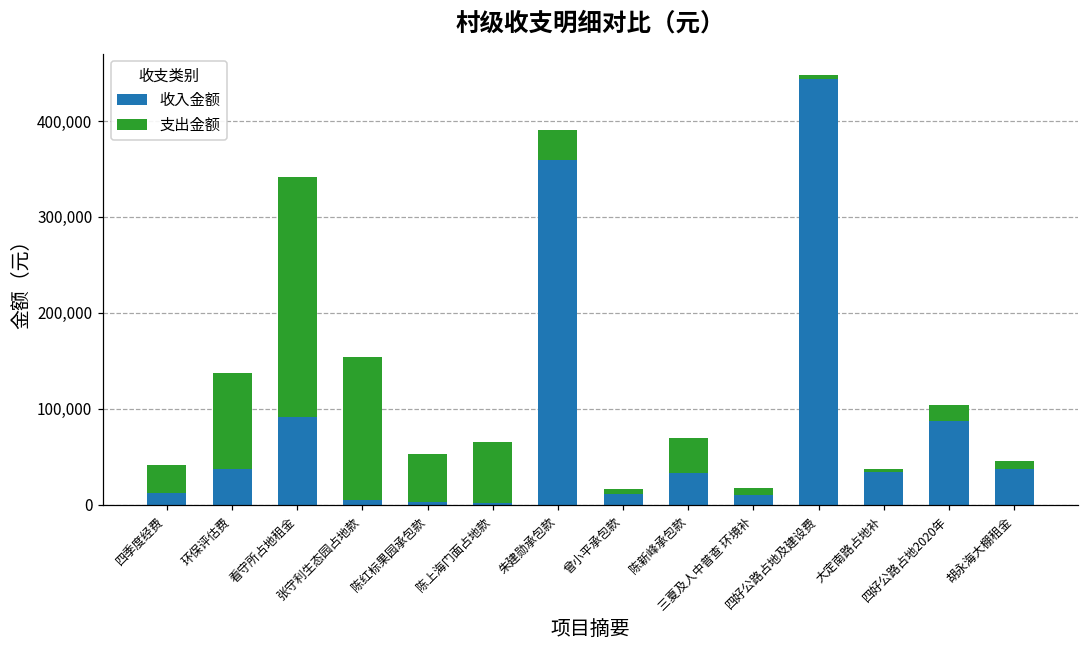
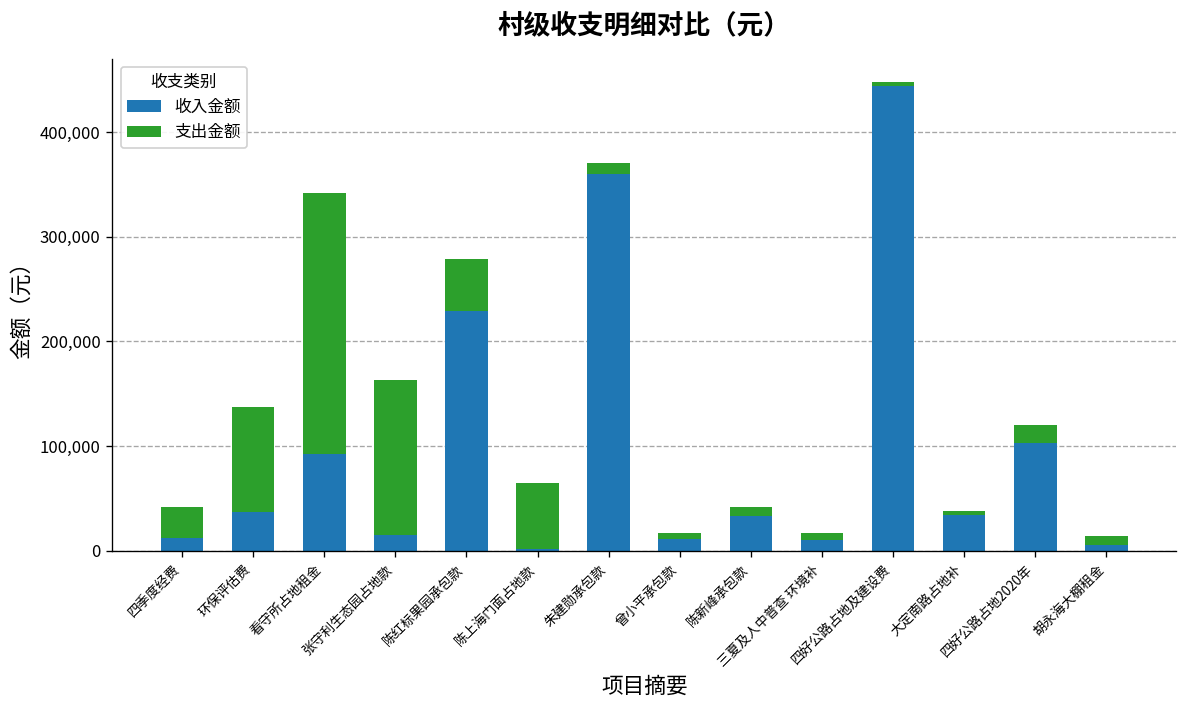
  {
    "收入金额": {
      "四季度经费": "10,000",
      "环保评估费": "40,000",
      "看守所占地租金": "90,000",
-     "张守利生态园占地款": "10,000",
-     "陈红标果园承包款": "0",
+     "张守利生态园占地款": "20,000",
+     "陈红标果园承包款": "230,000",
      "朱建勋承包款": "360,000",
      "曾小平承包款": "10,000",
      "陈新峰承包款": "30,000",
      "三夏及人中普查 环境补": "10,000",
      "四好公路占地及建设费": "440,000",
      "大定南路占地补": "30,000",
-     "四好公路占地2020年": "90,000",
-     "胡永海大棚租金": "40,000"
+     "四好公路占地2020年": "100,000",
+     "胡永海大棚租金": "10,000"
    },
    "支出金额": {
      "四季度经费": "30,000",
      "环保评估费": "100,000",
      "看守所占地租金": "250,000",
      "张守利生态园占地款": "150,000",
      "陈红标果园承包款": "50,000",
      "陈上海门面占地款": "60,000",
-     "朱建勋承包款": "30,000",
+     "朱建勋承包款": "10,000",
      "曾小平承包款": "10,000",
-     "陈新峰承包款": "40,000",
+     "陈新峰承包款": "10,000",
      "三夏及人中普查 环境补": "10,000",
      "四好公路占地及建设费": "0",
      "大定南路占地补": "0",
      "四好公路占地2020年": "20,000",
      "胡永海大棚租金": "10,000"
    }
  }
